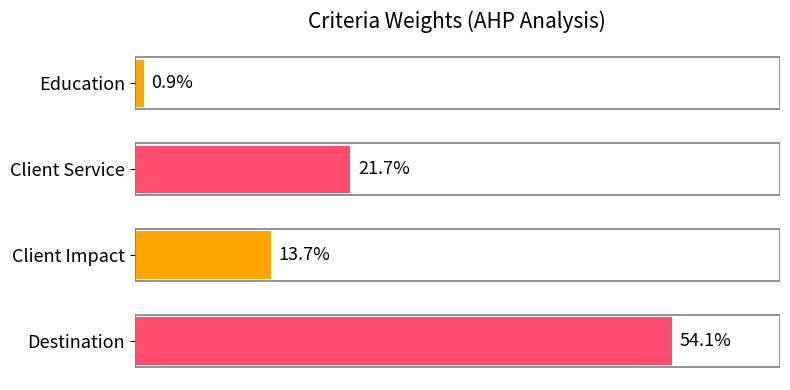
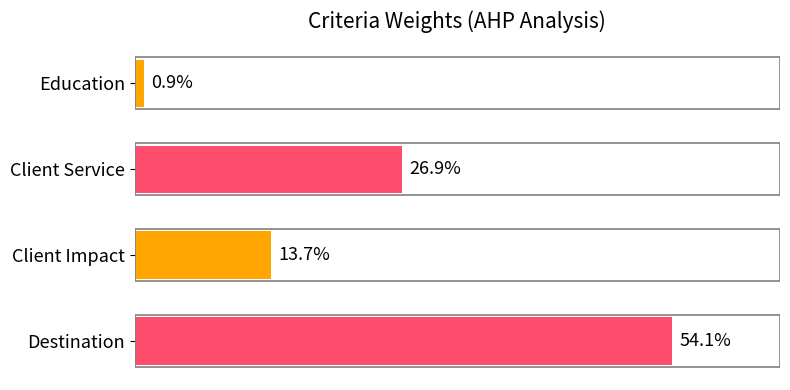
  {
    "Education": "0.9%",
-   "Client Service": "21.7%",
+   "Client Service": "26.9%",
    "Client Impact": "13.7%",
    "Destination": "54.1%"
  }
